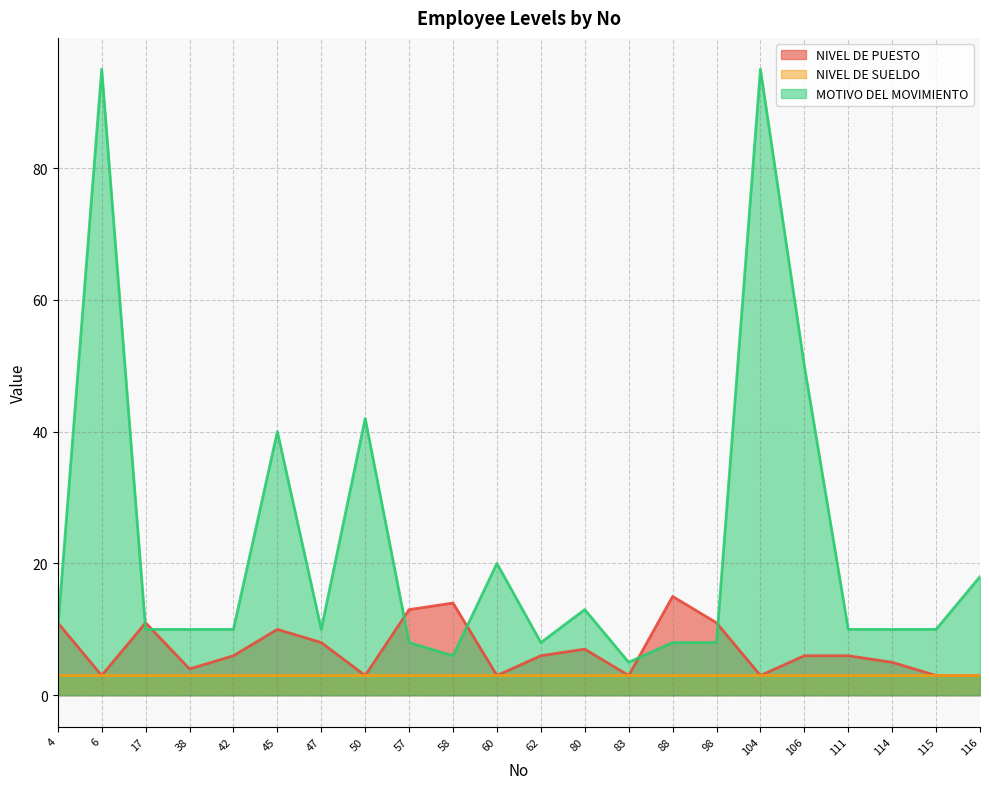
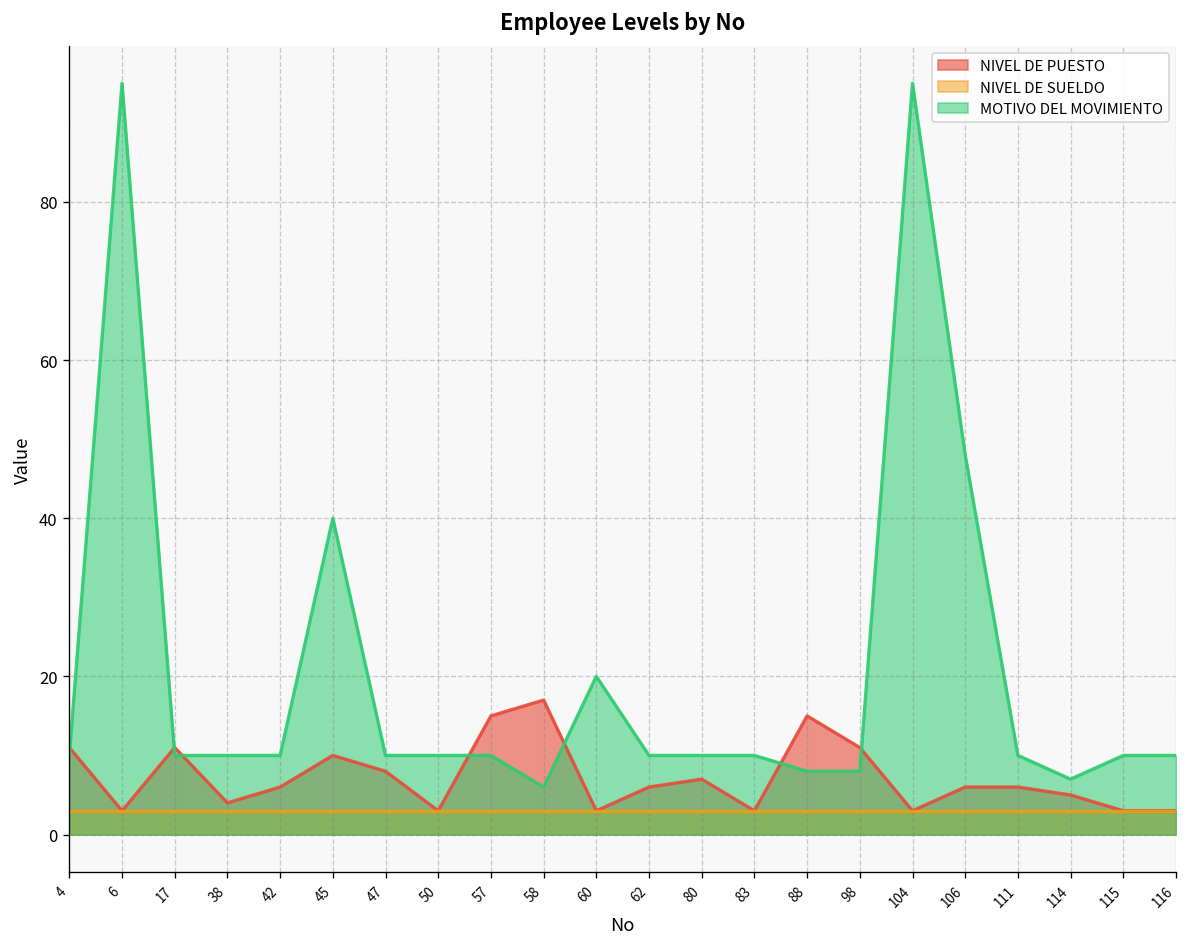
  {
    "NIVEL DE PUESTO": {
      "4": 11,
      "17": 11,
      "38": 4,
      "42": 6,
      "45": 10,
      "47": 8,
-     "57": 13,
-     "58": 14,
+     "57": 15,
+     "58": 17,
      "62": 6,
      "80": 7,
      "88": 15,
      "98": 11,
      "106": 6,
      "111": 6,
      "114": 5
    },
    "NIVEL DE SUELDO": {
      "4": 3,
      "17": 3,
      "38": 3,
      "42": 3,
      "45": 3,
      "47": 3,
      "57": 3,
      "58": 3,
      "62": 3,
      "80": 3,
      "88": 3,
      "98": 3,
      "106": 3,
      "111": 3,
      "114": 3
    },
    "MOTIVO DEL MOVIMIENTO": {
      "4": 10,
      "6": 95,
      "17": 10,
      "38": 10,
      "42": 10,
      "45": 40,
      "47": 10,
-     "50": 42,
-     "57": 8,
+     "50": 10,
+     "57": 10,
      "58": 6,
      "60": 20,
-     "62": 8,
-     "80": 13,
-     "83": 5,
+     "62": 10,
+     "80": 10,
+     "83": 10,
      "88": 8,
      "98": 8,
      "104": 95,
-     "106": 50,
+     "106": 48,
      "111": 10,
-     "114": 10,
+     "114": 7,
      "115": 10,
-     "116": 18
+     "116": 10
    }
  }
